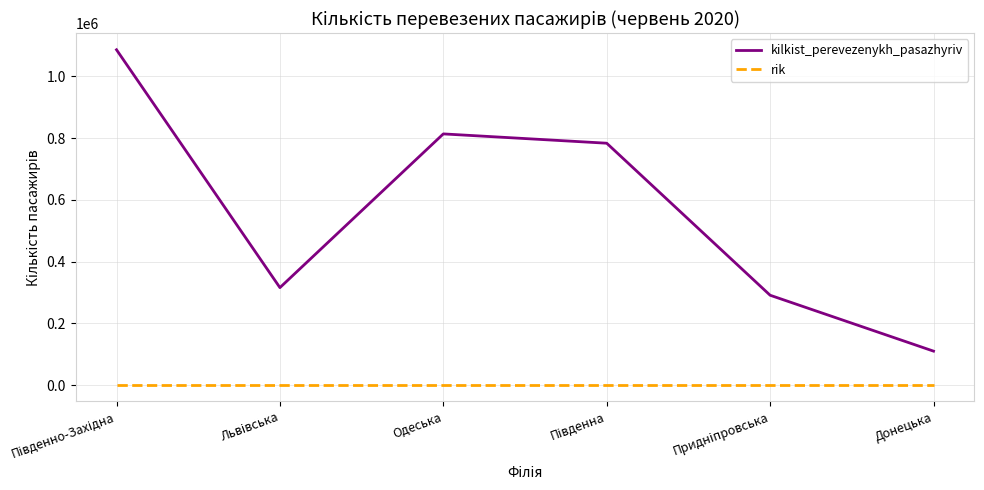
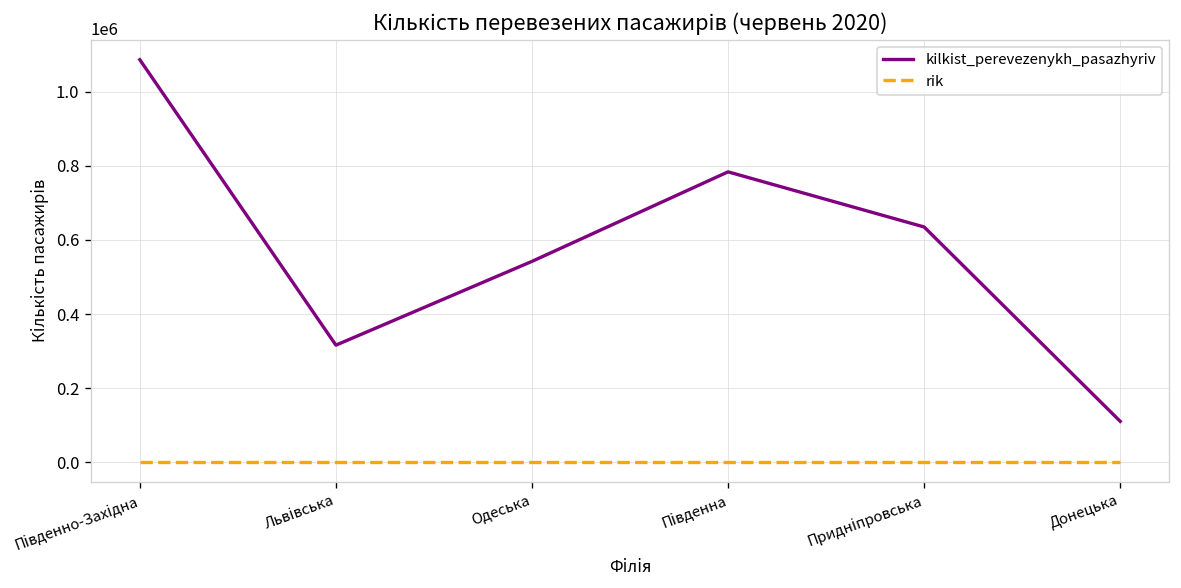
  {
    "kilkist_perevezenykh_pasazhyriv": {
      "Південно-Західна": 1090000,
      "Львівська": 320000,
-     "Одеська": 810000,
+     "Одеська": 540000,
      "Південна": 780000,
-     "Придніпровська": 290000,
+     "Придніпровська": 640000,
      "Донецька": 110000
    },
    "rik": {
      "Південно-Західна": 0,
      "Львівська": 0,
      "Одеська": 0,
      "Південна": 0,
      "Придніпровська": 0,
      "Донецька": 0
    }
  }
